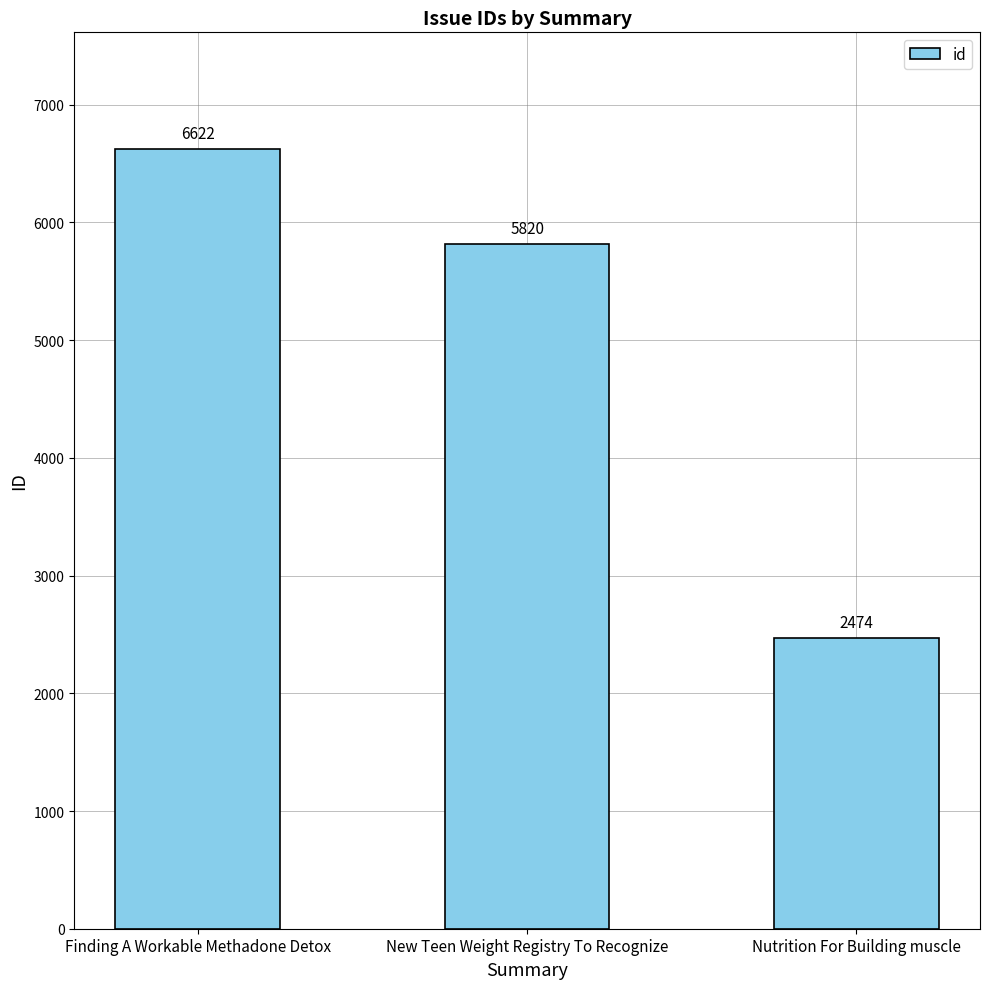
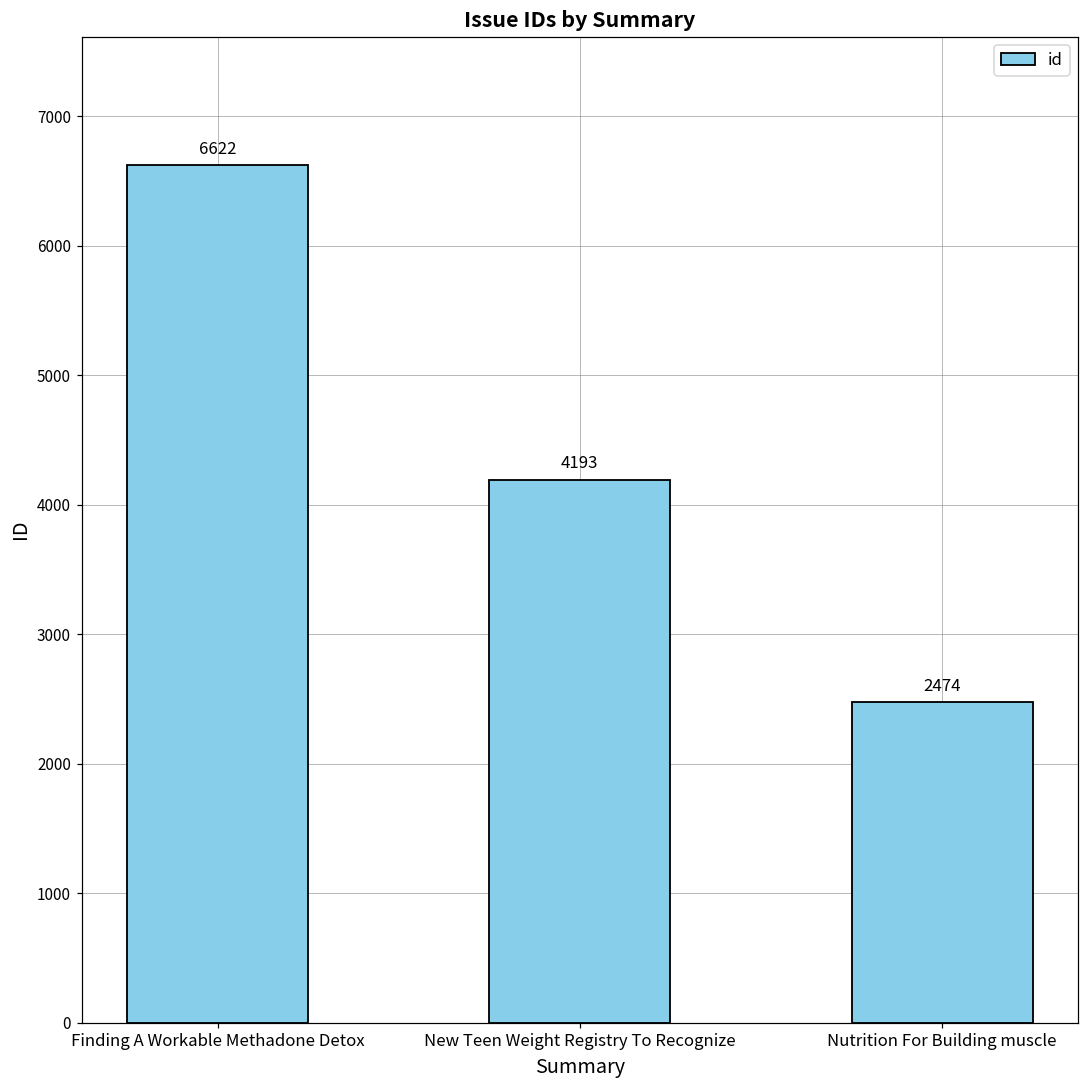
  {
    "Finding A Workable Methadone Detox": 6622,
-   "New Teen Weight Registry To Recognize": 5820,
+   "New Teen Weight Registry To Recognize": 4193,
    "Nutrition For Building muscle": 2474
  }
